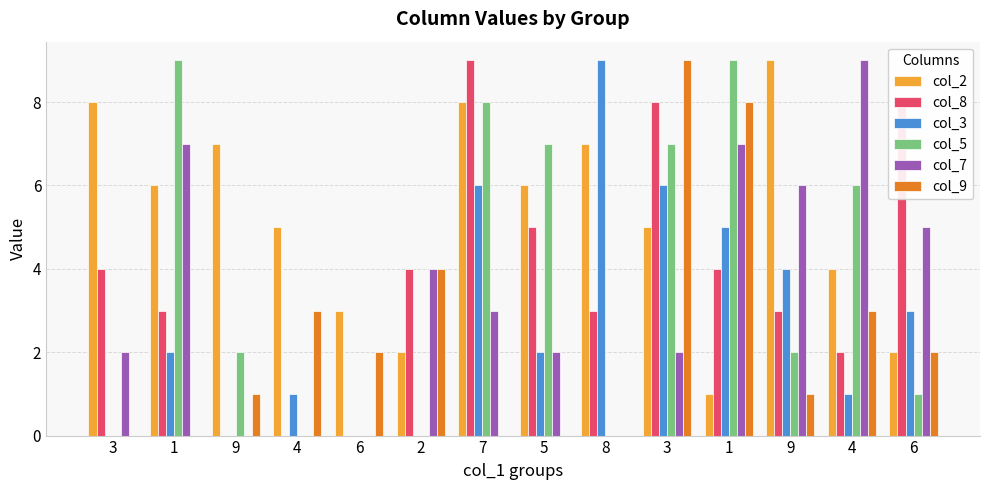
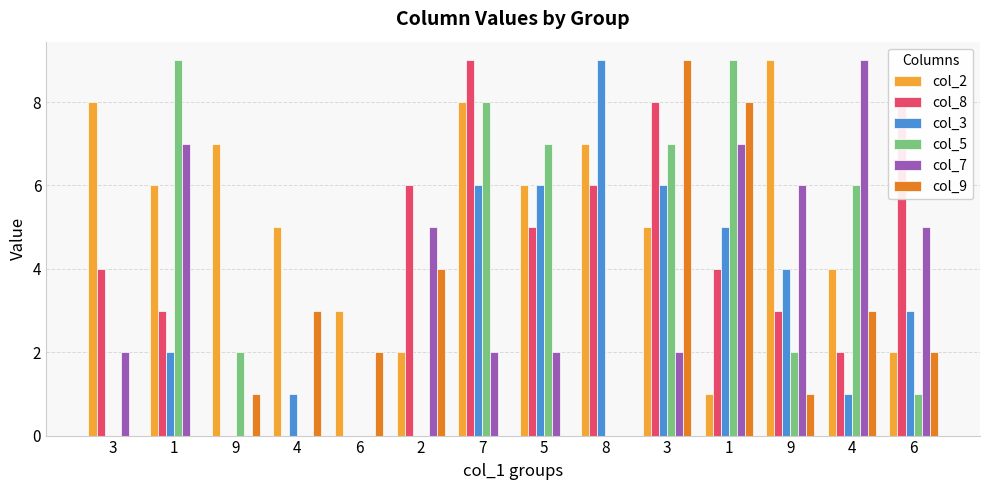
  {
    "col_8": {
-     "2": 4,
+     "2": 6,
      "7": 9,
      "5": 5,
-     "8": 3
+     "8": 6
    },
    "col_3": {
      "2": 0,
      "7": 6,
-     "5": 2,
+     "5": 6,
      "8": 9
    },
    "col_5": {
      "2": 0,
      "7": 8,
      "5": 7,
      "8": 0
    },
    "col_7": {
-     "2": 4,
-     "7": 3,
+     "2": 5,
+     "7": 2,
      "5": 2,
      "8": 0
    }
  }
